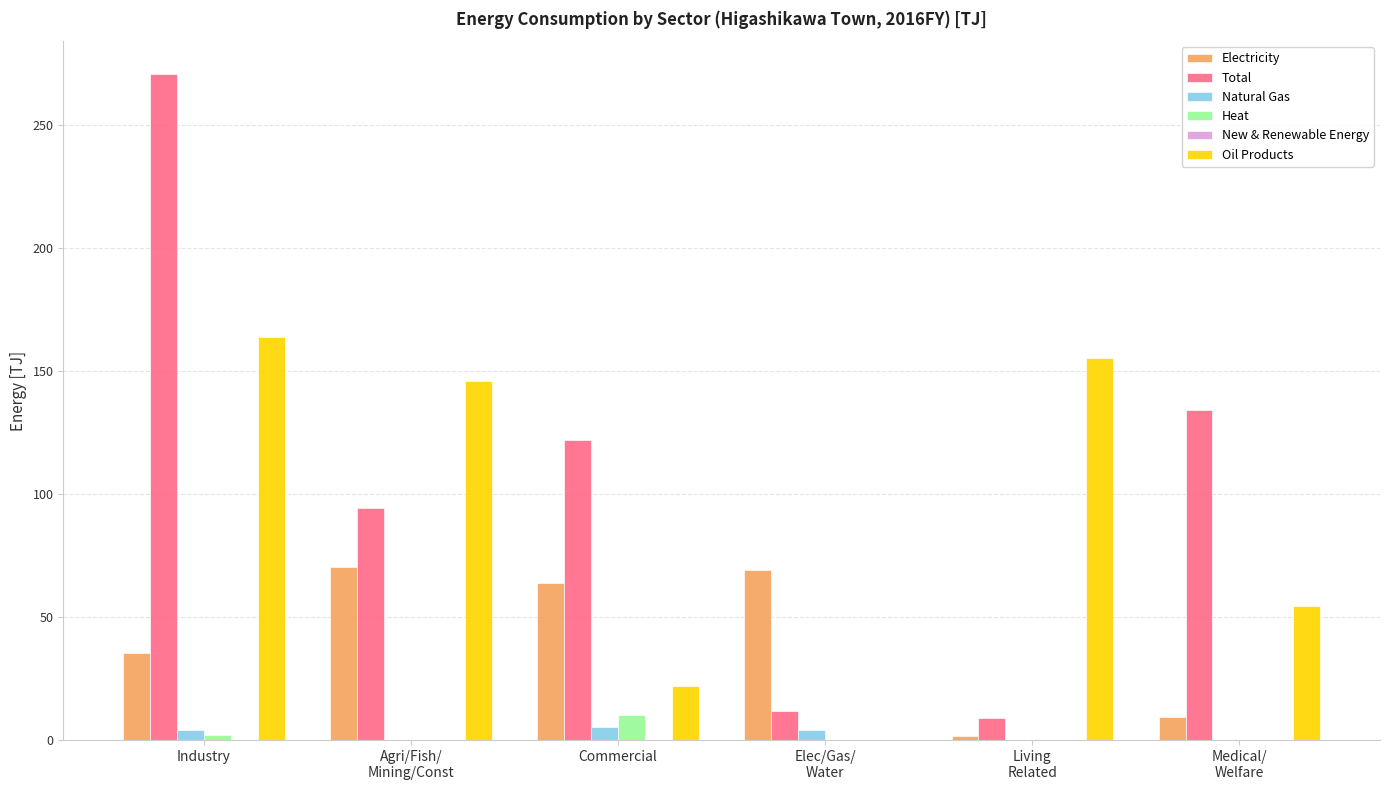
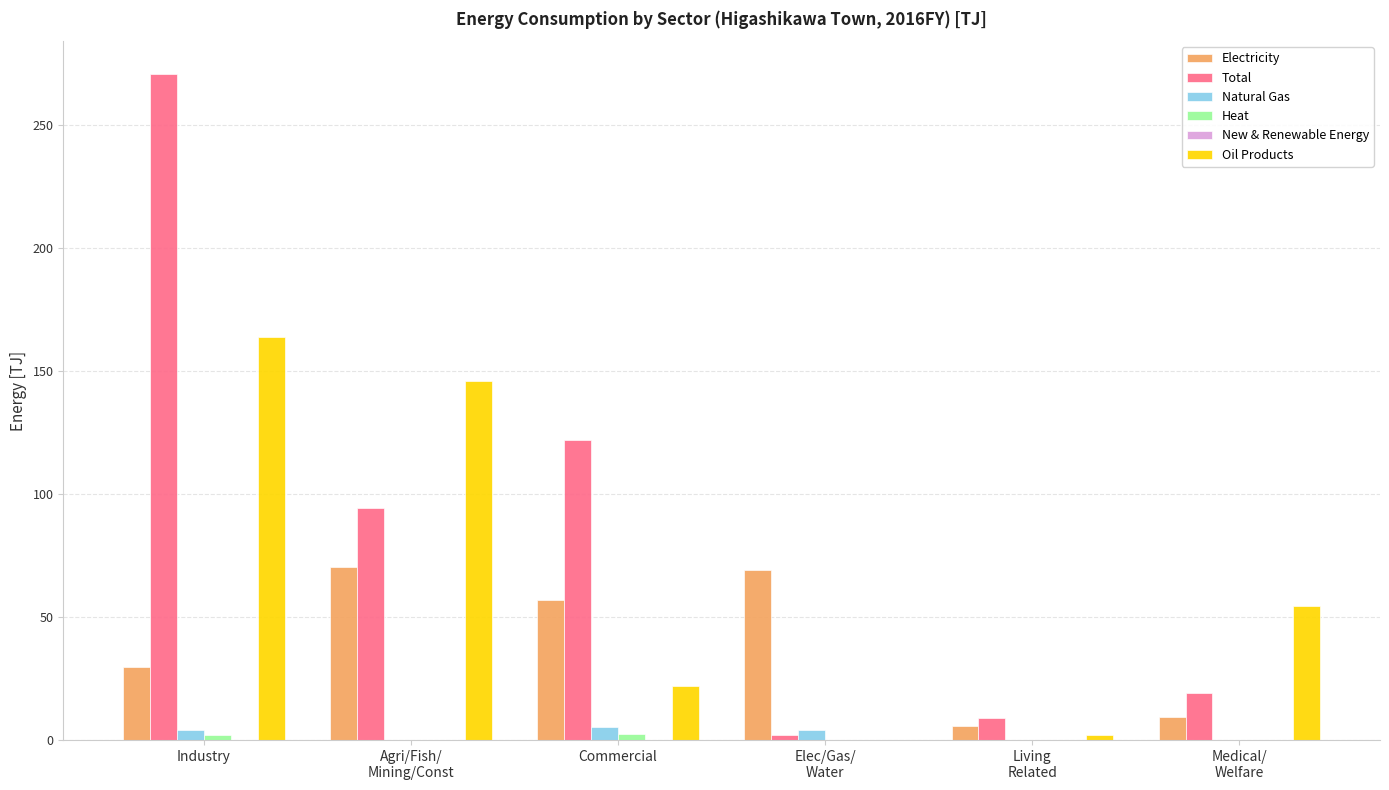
  {
    "Electricity": {
-     "Industry": 35,
+     "Industry": 30,
      "Agri/Fish/ Mining/Const": 70,
-     "Commercial": 64,
+     "Commercial": 57,
      "Elec/Gas/ Water": 69,
-     "Living Related": 2,
+     "Living Related": 6,
      "Medical/ Welfare": 9
    },
    "Total": {
      "Industry": 271,
      "Agri/Fish/ Mining/Const": 94,
      "Commercial": 122,
-     "Elec/Gas/ Water": 12,
+     "Elec/Gas/ Water": 2,
      "Living Related": 9,
-     "Medical/ Welfare": 134
+     "Medical/ Welfare": 19
    },
    "Natural Gas": {
      "Industry": 4,
      "Agri/Fish/ Mining/Const": 0,
      "Commercial": 5,
      "Elec/Gas/ Water": 4,
      "Living Related": 0,
      "Medical/ Welfare": 0
    },
    "Heat": {
      "Industry": 2,
      "Agri/Fish/ Mining/Const": 0,
-     "Commercial": 10,
+     "Commercial": 2,
      "Elec/Gas/ Water": 0,
      "Living Related": 0,
      "Medical/ Welfare": 0
    },
    "New & Renewable Energy": {
      "Industry": 0,
      "Agri/Fish/ Mining/Const": 0,
      "Commercial": 0,
      "Elec/Gas/ Water": 0,
      "Living Related": 0,
      "Medical/ Welfare": 0
    },
    "Oil Products": {
      "Industry": 164,
      "Agri/Fish/ Mining/Const": 146,
      "Commercial": 22,
-     "Living Related": 155,
+     "Living Related": 2,
      "Medical/ Welfare": 54
    }
  }
